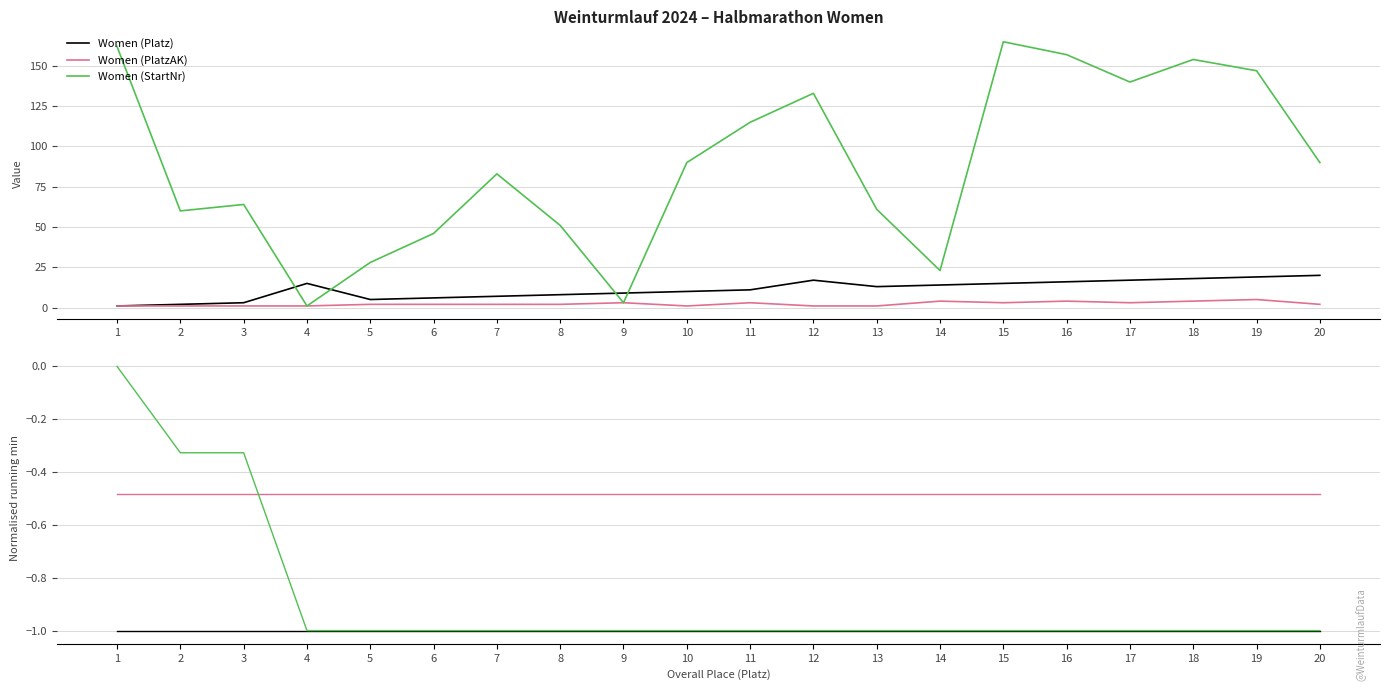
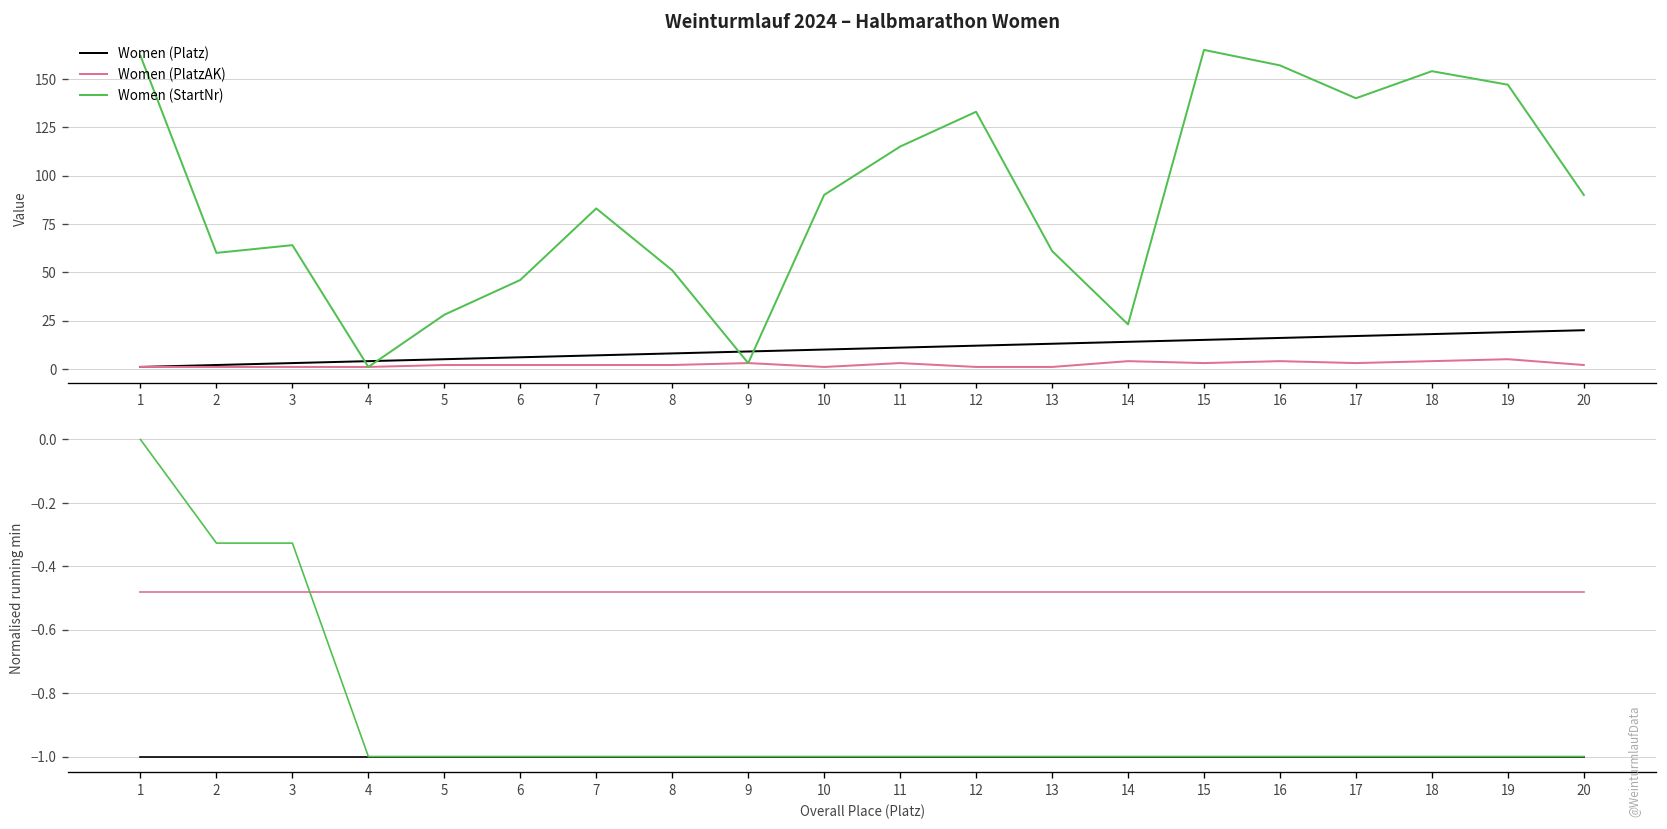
  {
    "Weinturmlauf 2024 – Halbmarathon Women": {
      "Women (Platz)": {
        "3": 3,
-       "4": 15,
+       "4": 4,
        "5": 5,
        "6": 6,
        "7": 7,
        "8": 8,
        "9": 9,
        "10": 10,
        "11": 11,
-       "12": 17,
+       "12": 12,
        "13": 13,
        "14": 14,
        "15": 15,
        "16": 16,
        "17": 17,
        "18": 18,
        "19": 19,
        "20": 20
      },
      "Women (PlatzAK)": {
        "3": 1,
        "5": 2,
        "6": 2,
        "7": 2,
        "8": 2,
        "10": 1,
        "11": 3,
        "12": 1,
        "13": 1,
        "14": 4,
        "15": 3,
        "16": 4,
        "17": 3,
        "18": 4,
        "19": 5,
        "20": 2
      },
      "Women (StartNr)": {
        "1": 162,
        "2": 60,
        "3": 64,
        "5": 28,
        "6": 46,
        "7": 83,
        "8": 51,
        "10": 90,
        "11": 115,
        "12": 133,
        "13": 61,
        "14": 23,
        "15": 165,
        "16": 157,
        "17": 140,
        "18": 154,
        "19": 147,
        "20": 90
      }
    }
  }
